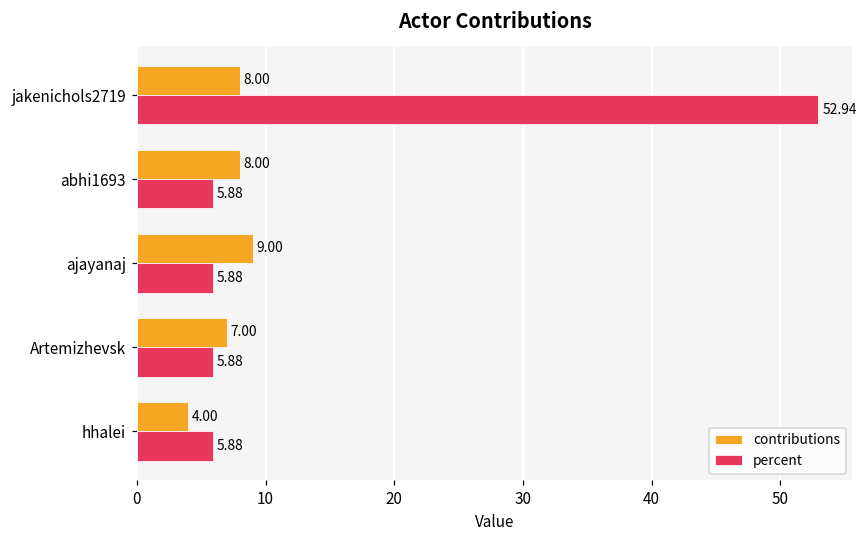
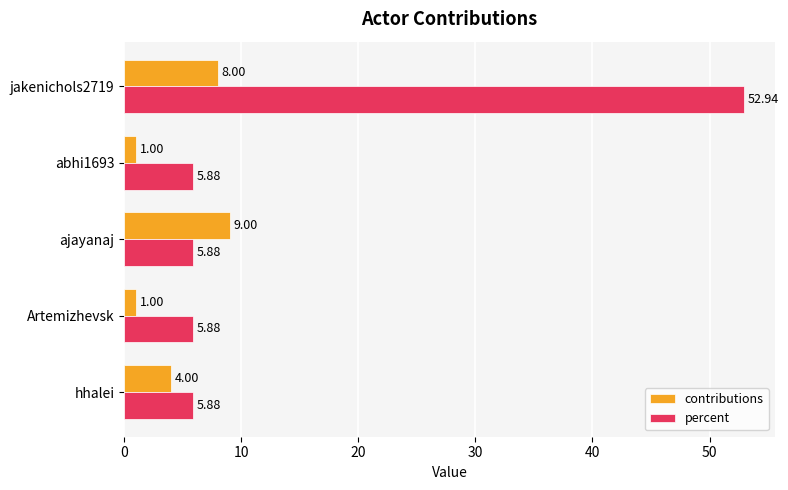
  {
    "contributions": {
      "jakenichols2719": 8.00,
-     "abhi1693": 8.00,
+     "abhi1693": 1.00,
      "ajayanaj": 9.00,
-     "Artemizhevsk": 7.00,
+     "Artemizhevsk": 1.00,
      "hhalei": 4.00
    },
    "percent": {
      "jakenichols2719": 52.94,
      "abhi1693": 5.88,
      "ajayanaj": 5.88,
      "Artemizhevsk": 5.88,
      "hhalei": 5.88
    }
  }
